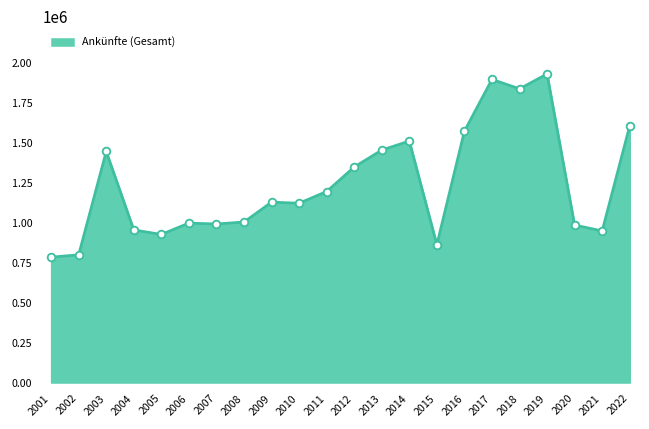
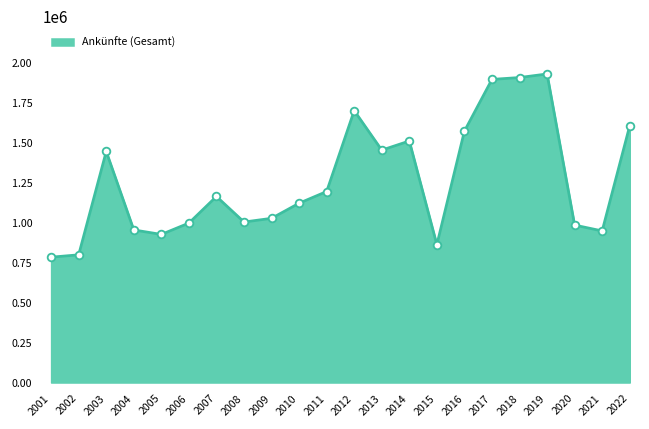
  {
    "2001": 780000,
    "2002": 800000,
    "2003": 1440000,
    "2004": 950000,
    "2005": 930000,
    "2006": 1000000,
-   "2007": 990000,
+   "2007": 1160000,
    "2008": 1000000,
-   "2009": 1130000,
+   "2009": 1030000,
    "2010": 1120000,
    "2011": 1190000,
-   "2012": 1350000,
+   "2012": 1700000,
    "2013": 1450000,
    "2014": 1510000,
    "2015": 860000,
    "2016": 1570000,
    "2017": 1900000,
-   "2018": 1840000,
+   "2018": 1910000,
    "2019": 1930000,
    "2020": 980000,
    "2021": 950000,
    "2022": 1610000
  }
